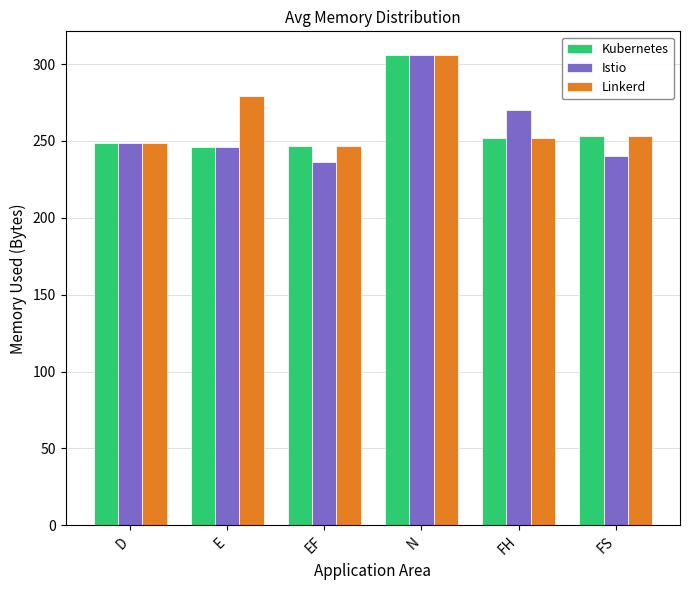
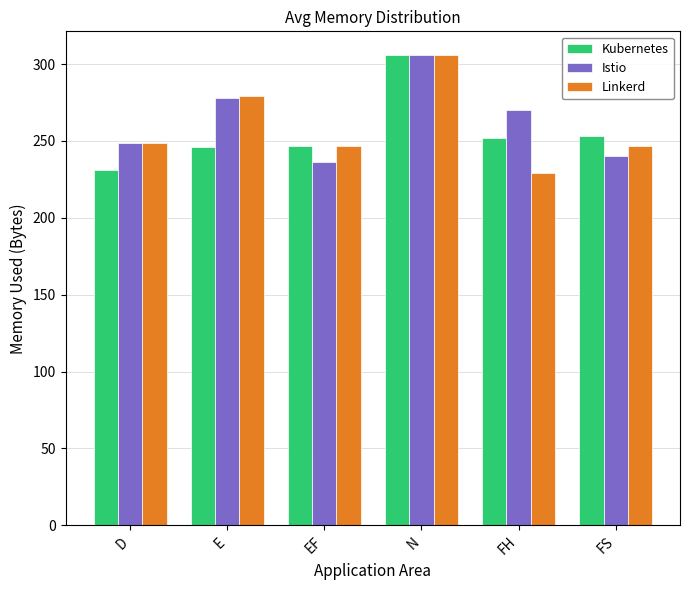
  {
    "Kubernetes": {
-     "D": 249,
+     "D": 231,
      "E": 246,
      "EF": 247,
      "N": 306,
      "FH": 252,
      "FS": 253
    },
    "Istio": {
      "D": 249,
-     "E": 246,
+     "E": 278,
      "EF": 236,
      "N": 306,
      "FH": 270,
      "FS": 240
    },
    "Linkerd": {
      "D": 249,
      "E": 279,
      "EF": 247,
      "N": 306,
-     "FH": 252,
-     "FS": 253
+     "FH": 229,
+     "FS": 247
    }
  }
